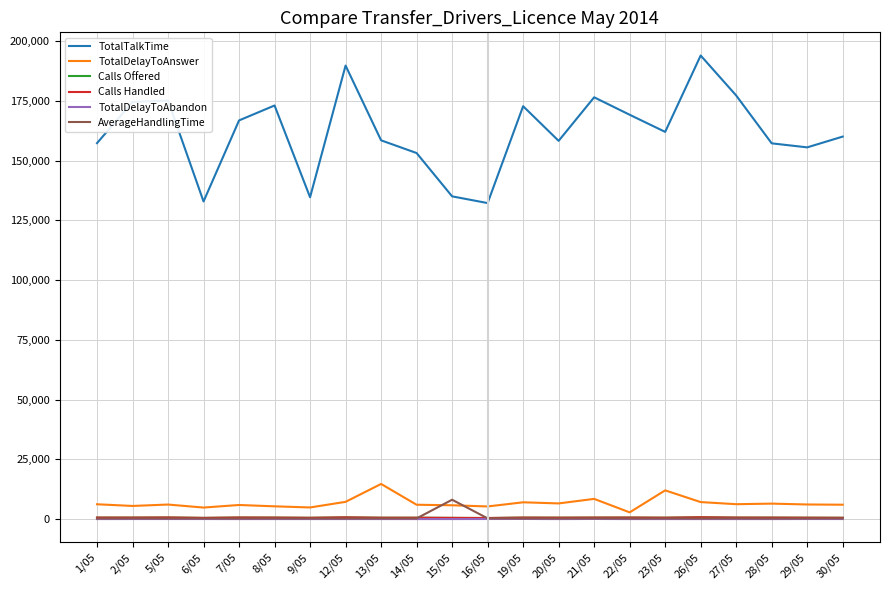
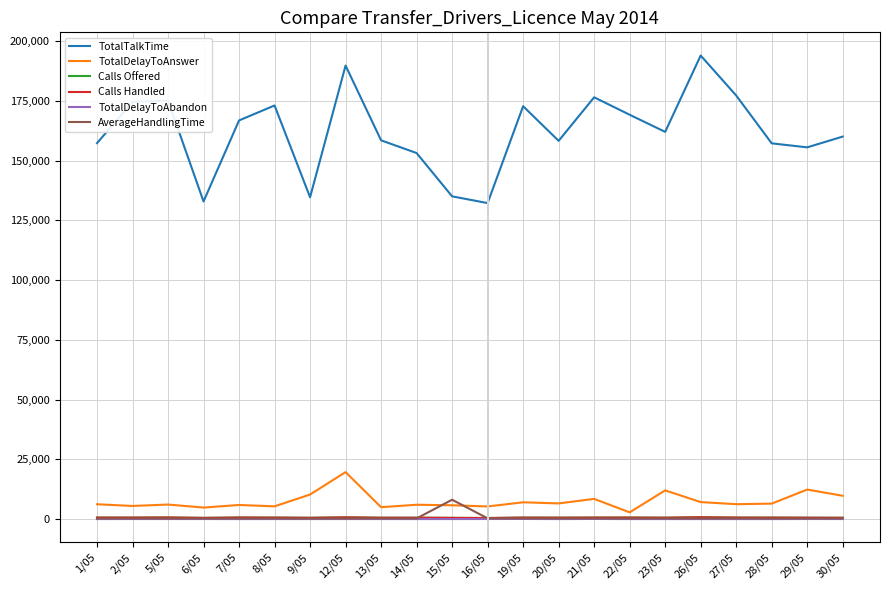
  {
    "TotalTalkTime": {
      "1/05": "157,000",
      "6/05": "133,000",
      "7/05": "167,000",
      "8/05": "173,000",
      "9/05": "135,000",
      "12/05": "190,000",
      "13/05": "158,000",
      "14/05": "153,000",
      "15/05": "135,000",
      "16/05": "132,000",
      "19/05": "173,000",
      "20/05": "158,000",
      "21/05": "176,000",
      "22/05": "169,000",
      "23/05": "162,000",
      "26/05": "194,000",
      "27/05": "177,000",
      "28/05": "157,000",
      "29/05": "156,000",
      "30/05": "160,000"
    },
    "TotalDelayToAnswer": {
      "1/05": "6,000",
      "2/05": "5,000",
      "5/05": "6,000",
      "6/05": "5,000",
      "7/05": "6,000",
      "8/05": "5,000",
-     "9/05": "5,000",
-     "12/05": "7,000",
-     "13/05": "15,000",
+     "9/05": "10,000",
+     "12/05": "20,000",
+     "13/05": "5,000",
      "14/05": "6,000",
      "15/05": "6,000",
      "16/05": "5,000",
      "19/05": "7,000",
      "20/05": "7,000",
      "21/05": "8,000",
      "22/05": "3,000",
      "23/05": "12,000",
      "26/05": "7,000",
      "27/05": "6,000",
      "28/05": "6,000",
-     "29/05": "6,000",
-     "30/05": "6,000"
+     "29/05": "12,000",
+     "30/05": "10,000"
    },
    "AverageHandlingTime": {
      "15/05": "8,000"
    }
  }
